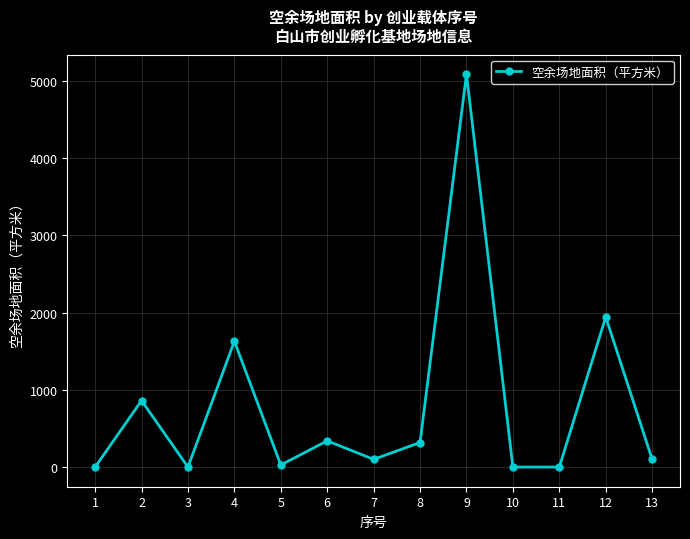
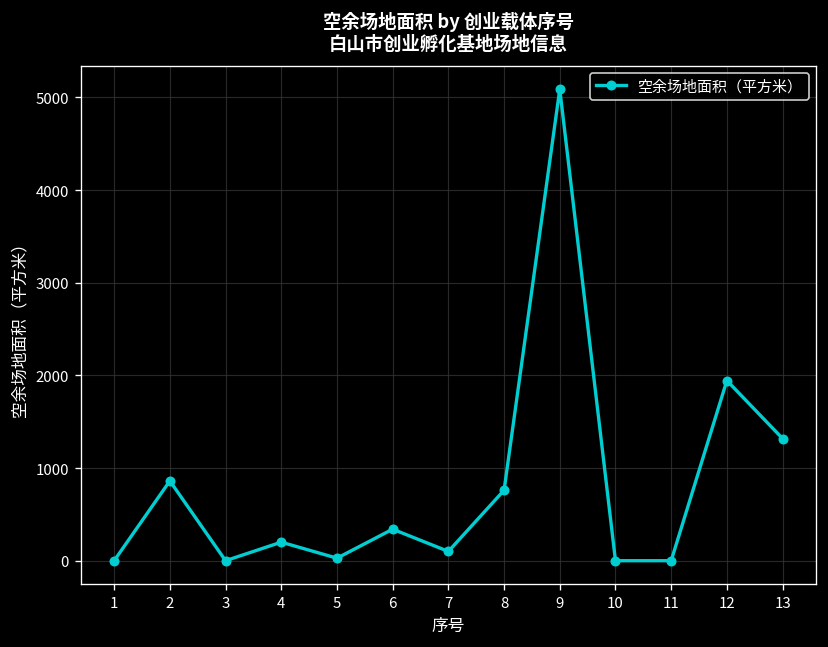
  {
    "1": 0,
    "2": 900,
    "3": 0,
-   "4": 1600,
+   "4": 200,
    "5": 0,
    "6": 300,
    "7": 100,
-   "8": 300,
+   "8": 800,
    "9": 5100,
    "10": 0,
    "11": 0,
    "12": 1900,
-   "13": 100
+   "13": 1300
  }
